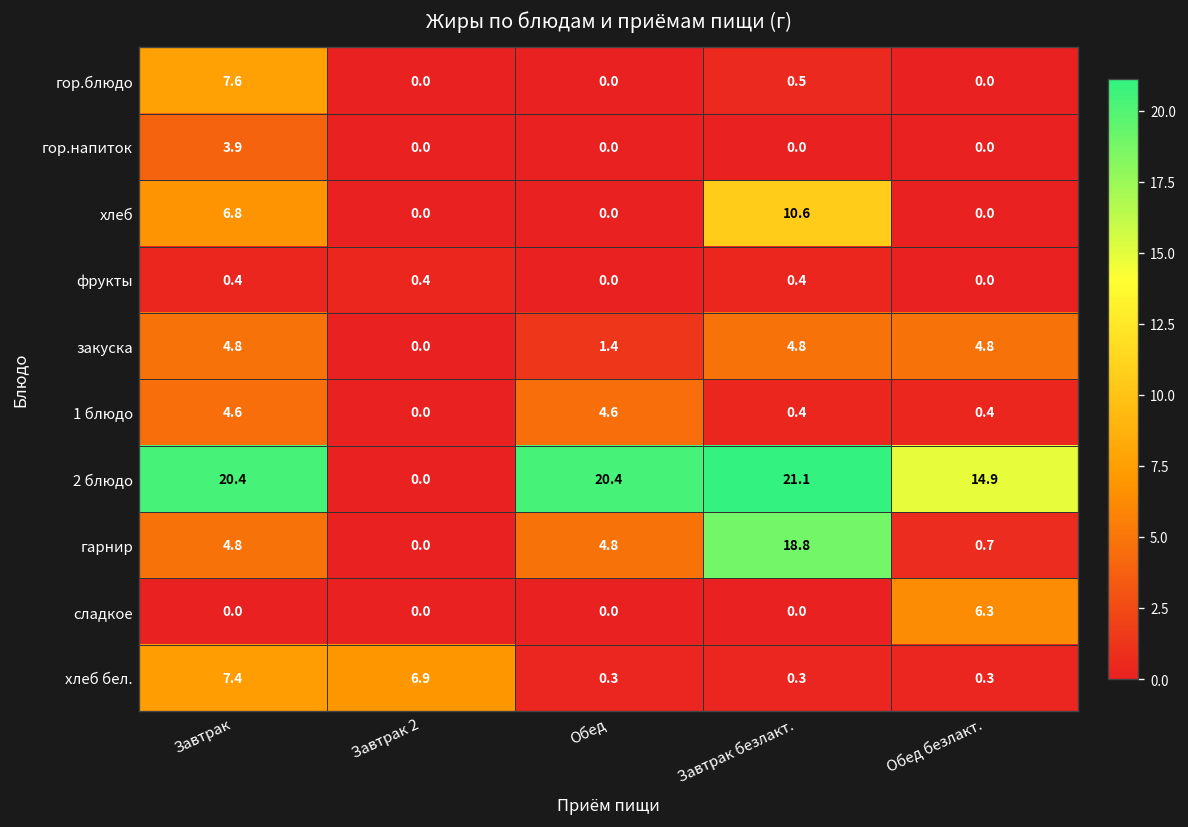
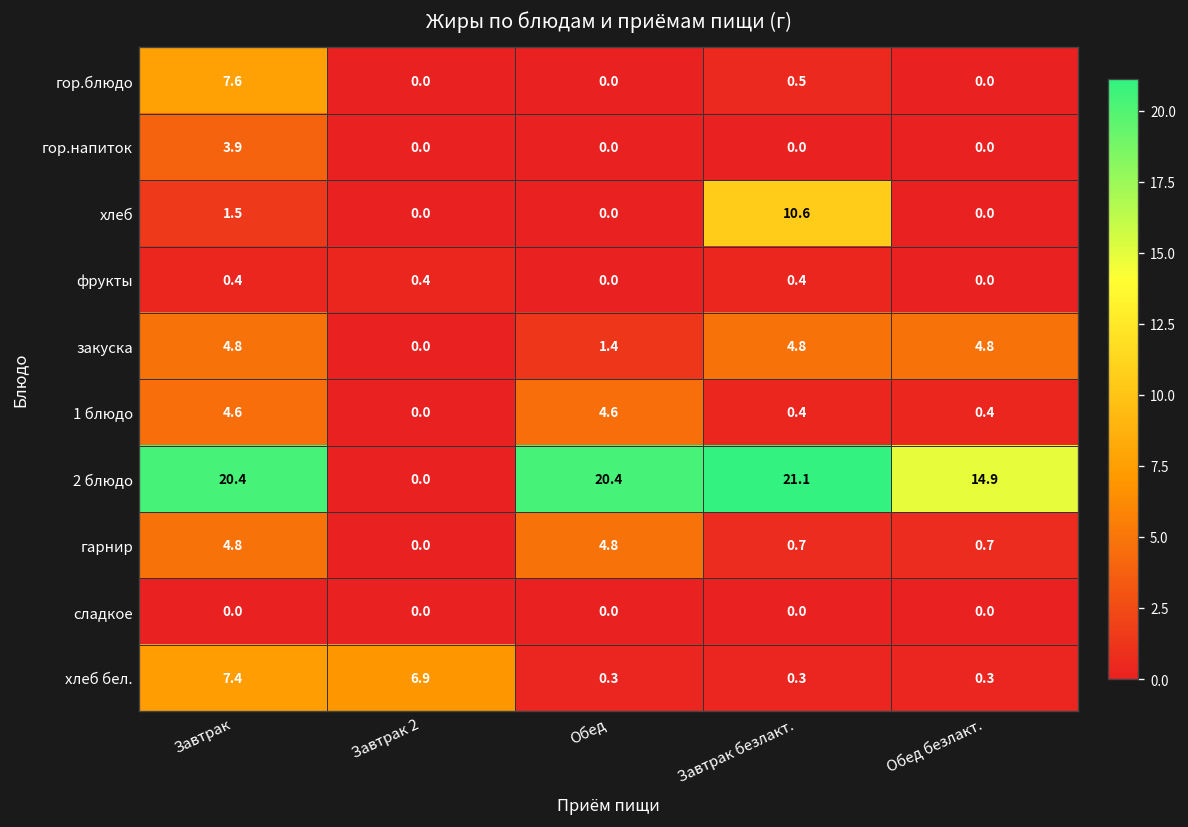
  {
    "гор.блюдо": {
      "Завтрак": 7.6,
      "Завтрак 2": 0.0,
      "Обед": 0.0,
      "Завтрак безлакт.": 0.5,
      "Обед безлакт.": 0.0
    },
    "гор.напиток": {
      "Завтрак": 3.9,
      "Завтрак 2": 0.0,
      "Обед": 0.0,
      "Завтрак безлакт.": 0.0,
      "Обед безлакт.": 0.0
    },
    "хлеб": {
-     "Завтрак": 6.8,
+     "Завтрак": 1.5,
      "Завтрак 2": 0.0,
      "Обед": 0.0,
      "Завтрак безлакт.": 10.6,
      "Обед безлакт.": 0.0
    },
    "фрукты": {
      "Завтрак": 0.4,
      "Завтрак 2": 0.4,
      "Обед": 0.0,
      "Завтрак безлакт.": 0.4,
      "Обед безлакт.": 0.0
    },
    "закуска": {
      "Завтрак": 4.8,
      "Завтрак 2": 0.0,
      "Обед": 1.4,
      "Завтрак безлакт.": 4.8,
      "Обед безлакт.": 4.8
    },
    "1 блюдо": {
      "Завтрак": 4.6,
      "Завтрак 2": 0.0,
      "Обед": 4.6,
      "Завтрак безлакт.": 0.4,
      "Обед безлакт.": 0.4
    },
    "2 блюдо": {
      "Завтрак": 20.4,
      "Завтрак 2": 0.0,
      "Обед": 20.4,
      "Завтрак безлакт.": 21.1,
      "Обед безлакт.": 14.9
    },
    "гарнир": {
      "Завтрак": 4.8,
      "Завтрак 2": 0.0,
      "Обед": 4.8,
-     "Завтрак безлакт.": 18.8,
+     "Завтрак безлакт.": 0.7,
      "Обед безлакт.": 0.7
    },
    "сладкое": {
      "Завтрак": 0.0,
      "Завтрак 2": 0.0,
      "Обед": 0.0,
      "Завтрак безлакт.": 0.0,
-     "Обед безлакт.": 6.3
+     "Обед безлакт.": 0.0
    },
    "хлеб бел.": {
      "Завтрак": 7.4,
      "Завтрак 2": 6.9,
      "Обед": 0.3,
      "Завтрак безлакт.": 0.3,
      "Обед безлакт.": 0.3
    }
  }
